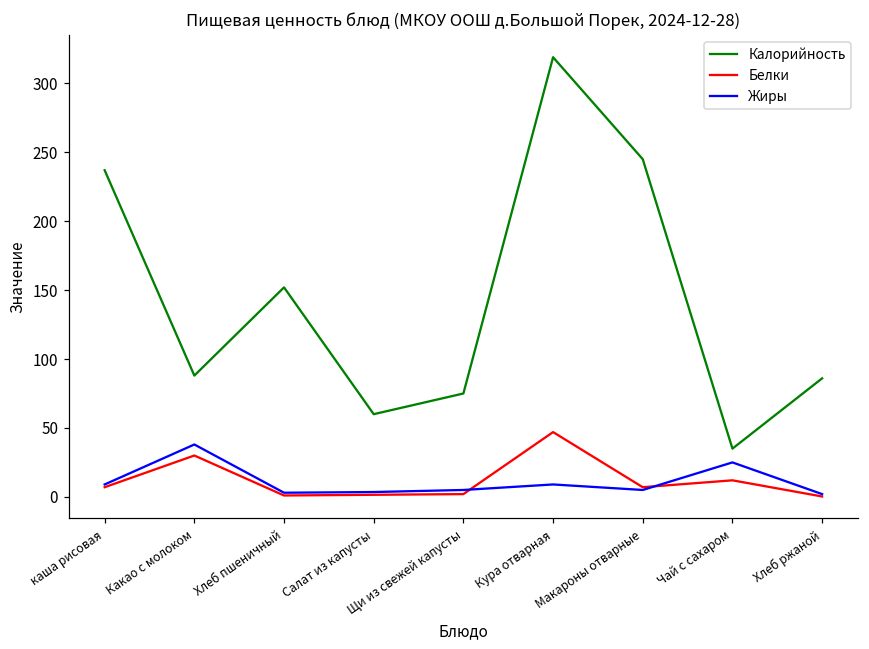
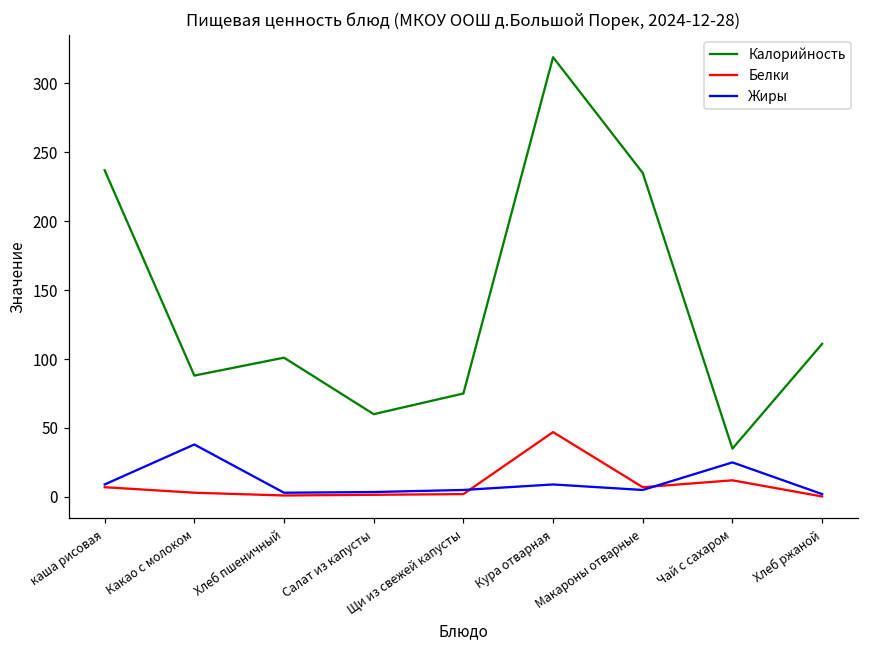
  {
    "Калорийность": {
      "каша рисовая": 237,
      "Какао с молоком": 88,
-     "Хлеб пшеничный": 152,
+     "Хлеб пшеничный": 101,
      "Салат из капусты": 60,
      "Щи из свежей капусты": 75,
      "Кура отварная": 319,
-     "Макароны отварные": 245,
+     "Макароны отварные": 235,
      "Чай с сахаром": 35,
-     "Хлеб ржаной": 86
+     "Хлеб ржаной": 111
    },
    "Белки": {
-     "Какао с молоком": 30,
+     "Какао с молоком": 3,
      "Щи из свежей капусты": 2,
      "Кура отварная": 47,
      "Чай с сахаром": 12
    },
    "Жиры": {
      "Какао с молоком": 38,
      "Щи из свежей капусты": 5,
      "Кура отварная": 9,
      "Чай с сахаром": 25
    }
  }
